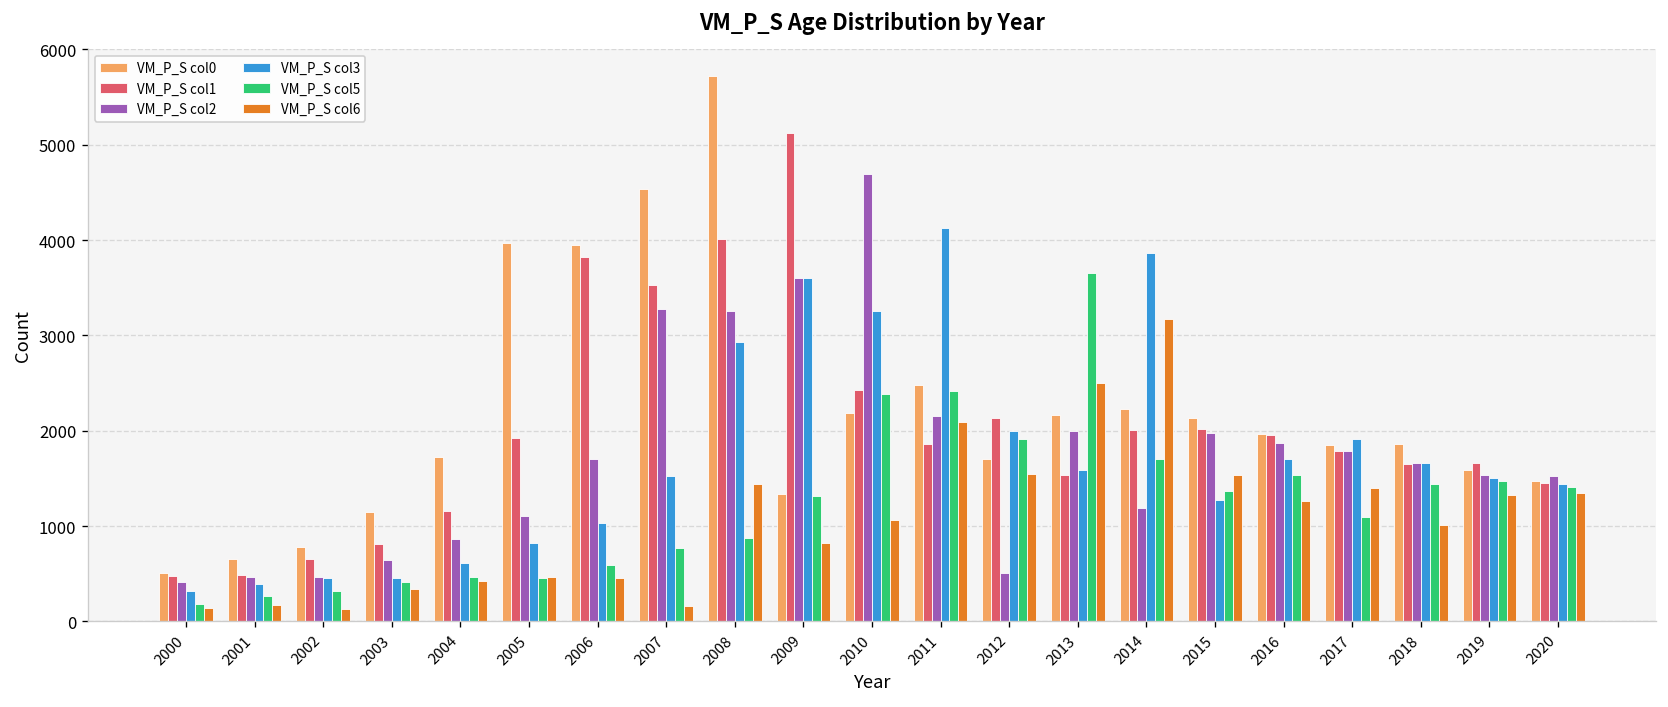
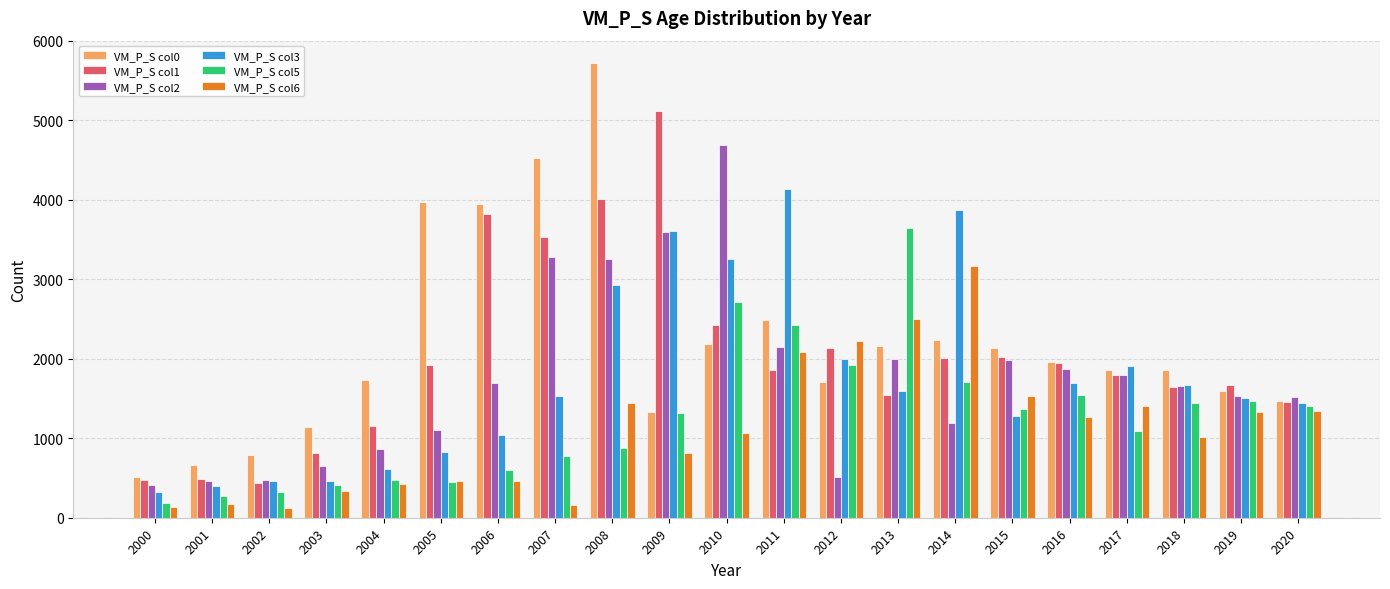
  {
    "VM_P_S col0": {
      "2000": 500,
      "2001": 700,
      "2002": 800,
      "2003": 1100,
      "2004": 1700,
      "2005": 4000,
      "2006": 4000,
      "2007": 4500,
      "2008": 5700,
      "2009": 1300,
      "2010": 2200,
      "2011": 2500,
      "2012": 1700,
      "2013": 2200,
      "2014": 2200,
      "2015": 2100,
      "2016": 2000,
      "2017": 1900,
      "2018": 1900,
      "2019": 1600,
      "2020": 1500
    },
    "VM_P_S col1": {
      "2000": 500,
      "2001": 500,
-     "2002": 700,
+     "2002": 400,
      "2003": 800,
      "2004": 1200,
      "2005": 1900,
      "2006": 3800,
      "2007": 3500,
      "2008": 4000,
      "2009": 5100,
      "2010": 2400,
      "2011": 1900,
      "2012": 2100,
      "2013": 1500,
      "2014": 2000,
      "2015": 2000,
      "2016": 2000,
      "2017": 1800,
      "2018": 1600,
      "2019": 1700,
      "2020": 1500
    },
    "VM_P_S col2": {
      "2000": 400,
      "2001": 500,
      "2002": 500,
      "2003": 600,
      "2004": 900,
      "2005": 1100,
      "2006": 1700,
      "2007": 3300,
      "2008": 3300,
      "2009": 3600,
      "2010": 4700,
      "2011": 2200,
      "2012": 500,
      "2013": 2000,
      "2014": 1200,
      "2015": 2000,
      "2016": 1900,
      "2017": 1800,
      "2018": 1700,
      "2019": 1500,
      "2020": 1500
    },
    "VM_P_S col3": {
      "2000": 300,
      "2001": 400,
      "2002": 500,
      "2003": 500,
      "2004": 600,
      "2005": 800,
      "2006": 1000,
      "2007": 1500,
      "2008": 2900,
      "2009": 3600,
      "2010": 3300,
      "2011": 4100,
      "2012": 2000,
      "2013": 1600,
      "2014": 3900,
      "2015": 1300,
      "2016": 1700,
      "2017": 1900,
      "2018": 1700,
      "2019": 1500,
      "2020": 1400
    },
    "VM_P_S col5": {
      "2000": 200,
      "2001": 300,
      "2002": 300,
      "2003": 400,
      "2004": 500,
      "2005": 500,
      "2006": 600,
      "2007": 800,
      "2008": 900,
      "2009": 1300,
-     "2010": 2400,
+     "2010": 2700,
      "2011": 2400,
      "2012": 1900,
      "2013": 3700,
      "2014": 1700,
      "2015": 1400,
      "2016": 1500,
      "2017": 1100,
      "2018": 1400,
      "2019": 1500,
      "2020": 1400
    },
    "VM_P_S col6": {
      "2000": 100,
      "2001": 200,
      "2002": 100,
      "2003": 300,
      "2004": 400,
      "2005": 500,
      "2006": 500,
      "2007": 200,
      "2008": 1400,
      "2009": 800,
      "2010": 1100,
      "2011": 2100,
-     "2012": 1600,
+     "2012": 2200,
      "2013": 2500,
      "2014": 3200,
      "2015": 1500,
      "2016": 1300,
      "2017": 1400,
      "2018": 1000,
      "2019": 1300,
      "2020": 1300
    }
  }
